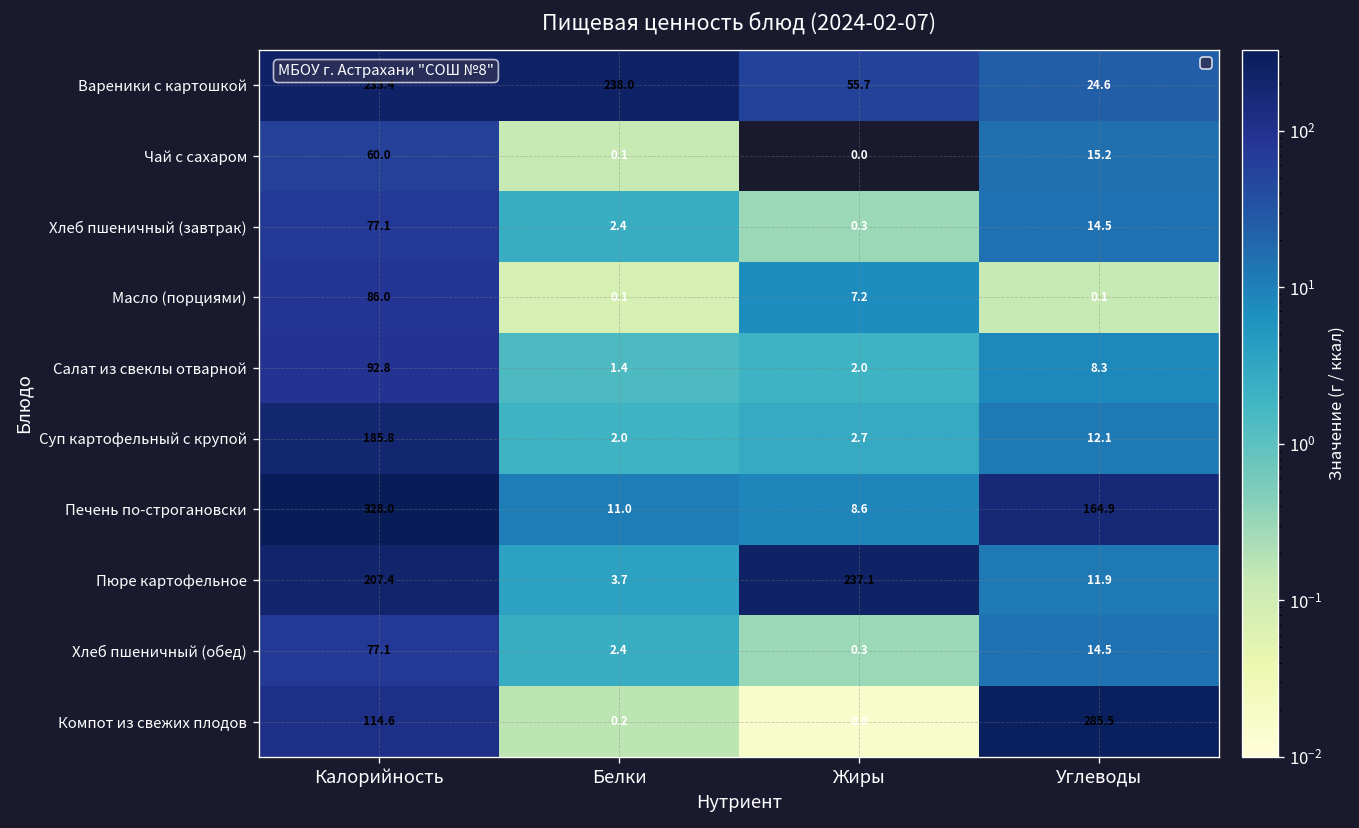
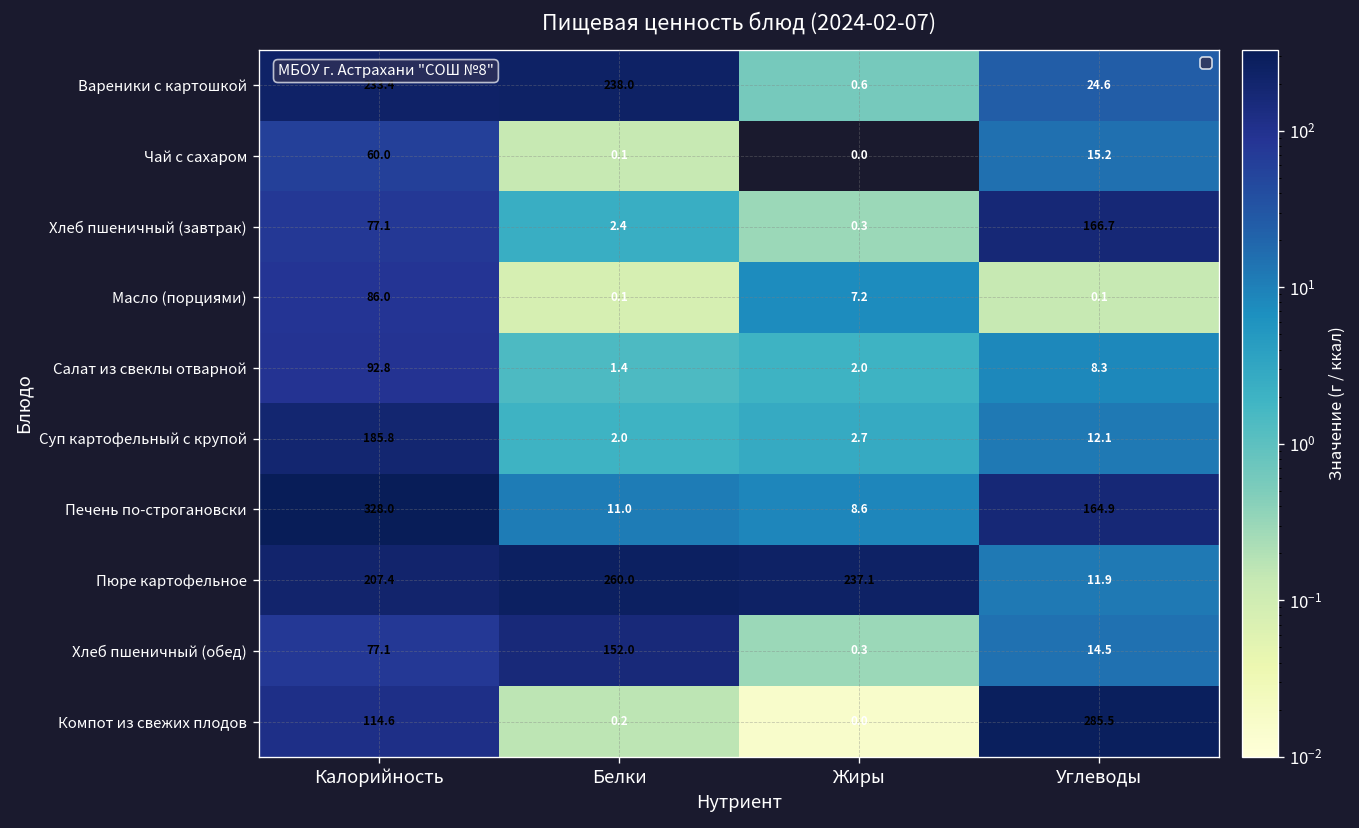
  {
    "Вареники с картошкой": {
      "Белки": 238.0,
-     "Жиры": 55.7,
+     "Жиры": 0.6,
      "Углеводы": 24.6
    },
    "Чай с сахаром": {
      "Калорийность": 60.0,
      "Белки": 0.1,
      "Жиры": 0.0,
      "Углеводы": 15.2
    },
    "Хлеб пшеничный (завтрак)": {
      "Калорийность": 77.1,
      "Белки": 2.4,
      "Жиры": 0.3,
-     "Углеводы": 14.5
+     "Углеводы": 166.7
    },
    "Масло (порциями)": {
      "Калорийность": 86.0,
      "Белки": 0.1,
      "Жиры": 7.2,
      "Углеводы": 0.1
    },
    "Салат из свеклы отварной": {
      "Калорийность": 92.8,
      "Белки": 1.4,
      "Жиры": 2.0,
      "Углеводы": 8.3
    },
    "Суп картофельный с крупой": {
      "Калорийность": 185.8,
      "Белки": 2.0,
      "Жиры": 2.7,
      "Углеводы": 12.1
    },
    "Печень по-строгановски": {
      "Калорийность": 328.0,
      "Белки": 11.0,
      "Жиры": 8.6,
      "Углеводы": 164.9
    },
    "Пюре картофельное": {
      "Калорийность": 207.4,
-     "Белки": 3.7,
+     "Белки": 260.0,
      "Жиры": 237.1,
      "Углеводы": 11.9
    },
    "Хлеб пшеничный (обед)": {
      "Калорийность": 77.1,
-     "Белки": 2.4,
+     "Белки": 152.0,
      "Жиры": 0.3,
      "Углеводы": 14.5
    },
    "Компот из свежих плодов": {
      "Калорийность": 114.6,
      "Белки": 0.2,
      "Жиры": 0.0,
      "Углеводы": 285.5
    }
  }
